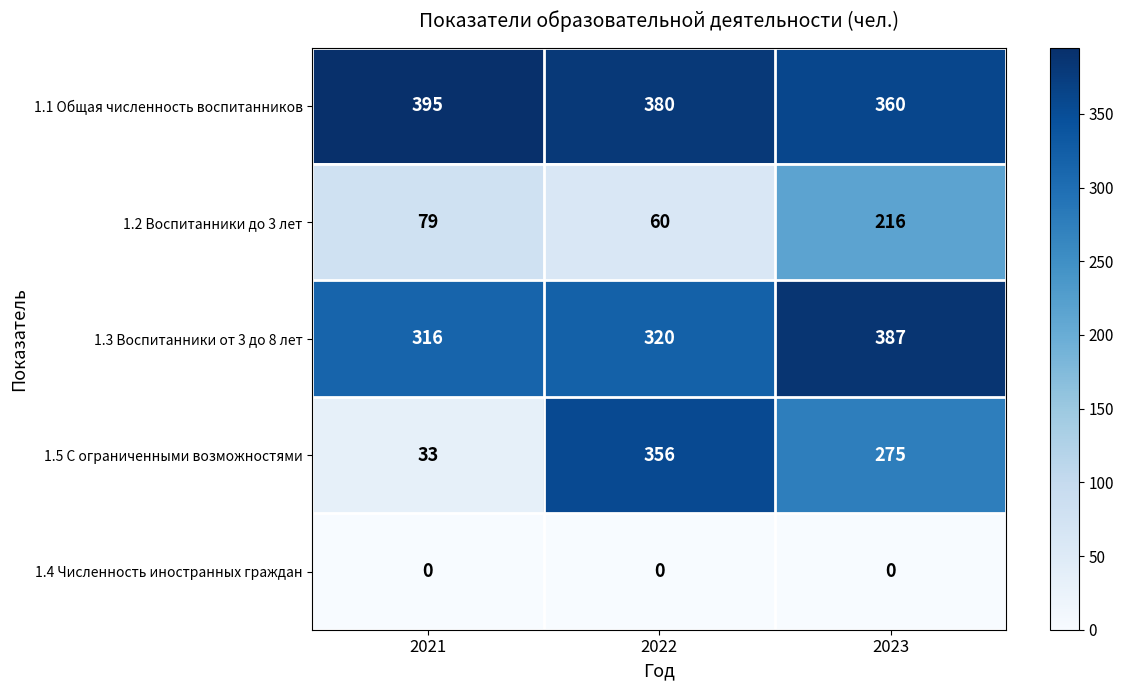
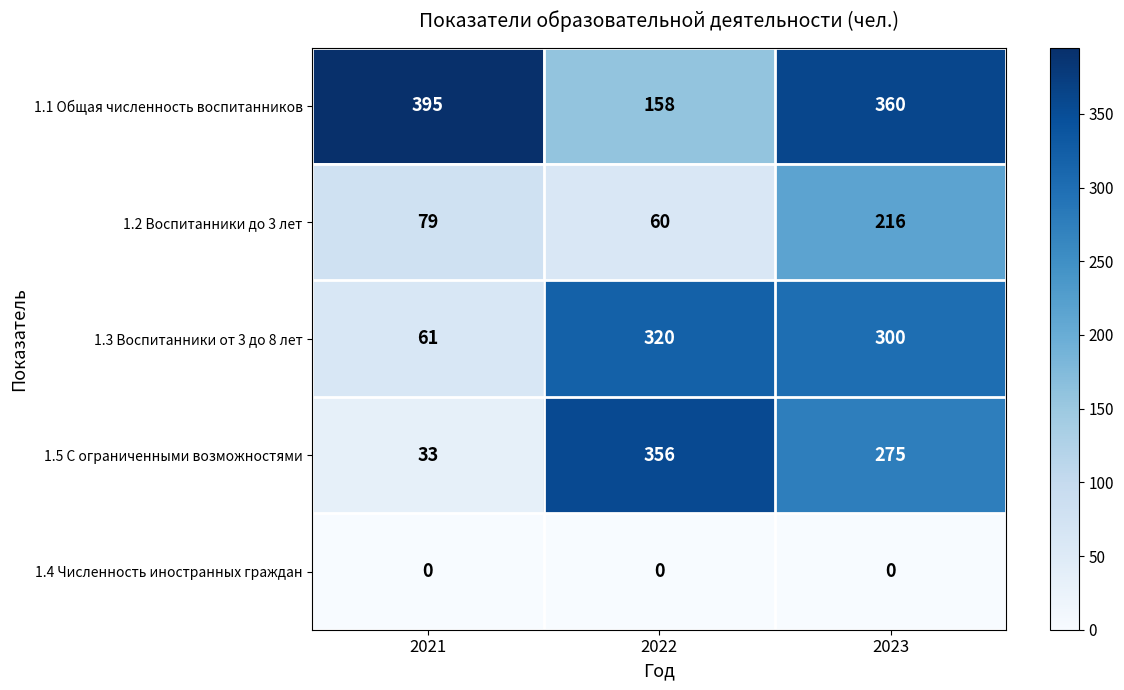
  {
    "1.1 Общая численность воспитанников": {
      "2021": 395,
-     "2022": 380,
+     "2022": 158,
      "2023": 360
    },
    "1.2 Воспитанники до 3 лет": {
      "2021": 79,
      "2022": 60,
      "2023": 216
    },
    "1.3 Воспитанники от 3 до 8 лет": {
-     "2021": 316,
+     "2021": 61,
      "2022": 320,
-     "2023": 387
+     "2023": 300
    },
    "1.5 С ограниченными возможностями": {
      "2021": 33,
      "2022": 356,
      "2023": 275
    },
    "1.4 Численность иностранных граждан": {
      "2021": 0,
      "2022": 0,
      "2023": 0
    }
  }
